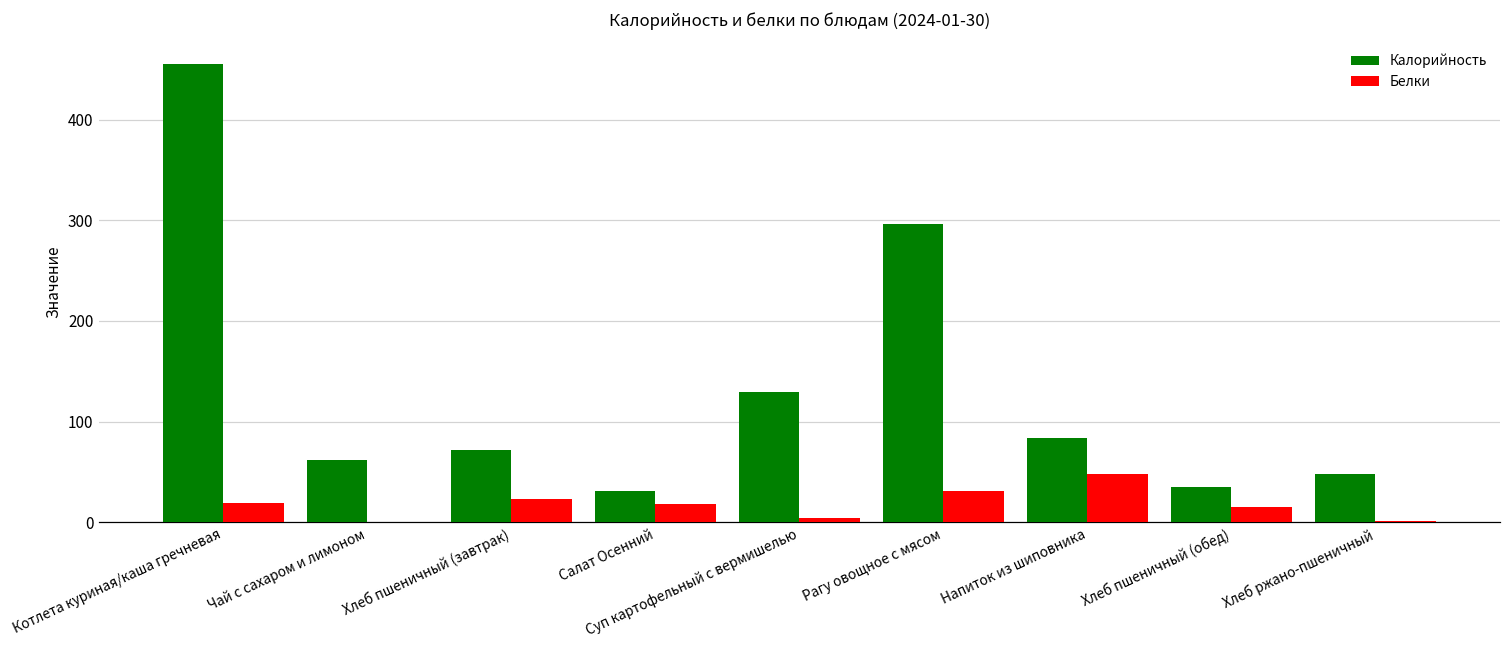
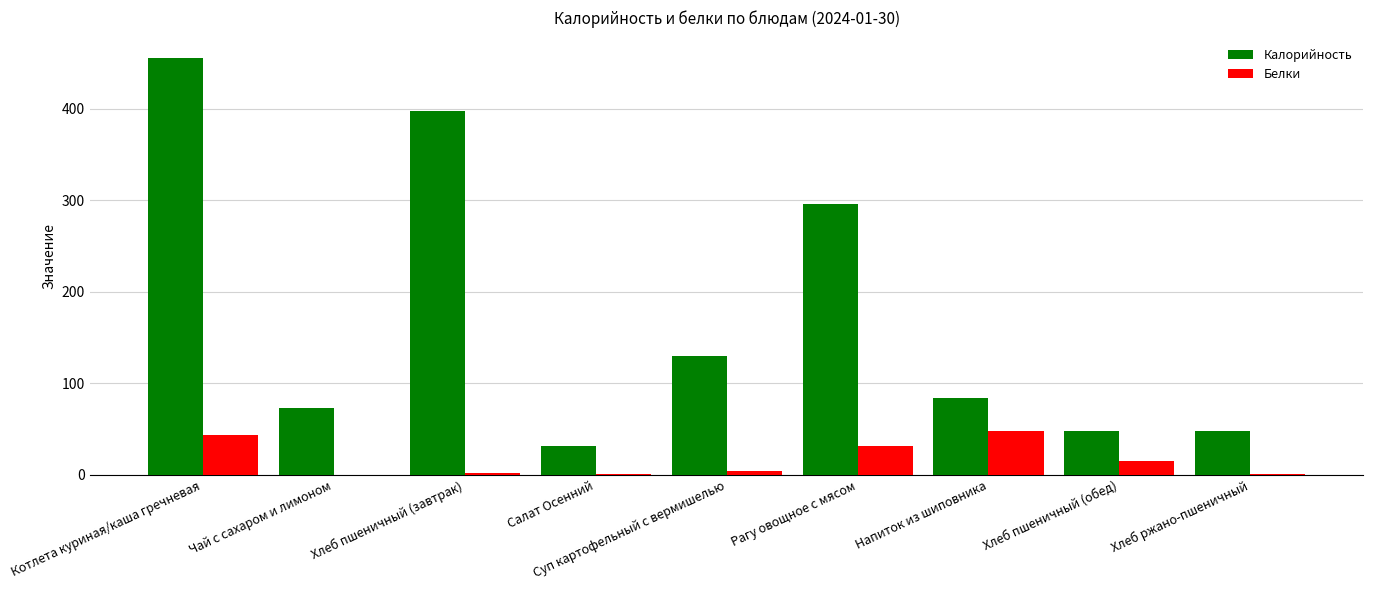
  {
    "Калорийность": {
      "Котлета куриная/каша гречневая": 460,
-     "Чай с сахаром и лимоном": 60,
-     "Хлеб пшеничный (завтрак)": 70,
+     "Чай с сахаром и лимоном": 70,
+     "Хлеб пшеничный (завтрак)": 400,
      "Салат Осенний": 30,
      "Суп картофельный с вермишелью": 130,
      "Рагу овощное с мясом": 300,
      "Напиток из шиповника": 80,
-     "Хлеб пшеничный (обед)": 40,
+     "Хлеб пшеничный (обед)": 50,
      "Хлеб ржано-пшеничный": 50
    },
    "Белки": {
-     "Котлета куриная/каша гречневая": 20,
-     "Хлеб пшеничный (завтрак)": 20,
-     "Салат Осенний": 20,
+     "Котлета куриная/каша гречневая": 40,
+     "Хлеб пшеничный (завтрак)": 0,
+     "Салат Осенний": 0,
      "Суп картофельный с вермишелью": 0,
      "Рагу овощное с мясом": 30,
      "Напиток из шиповника": 50,
      "Хлеб пшеничный (обед)": 10
    }
  }
